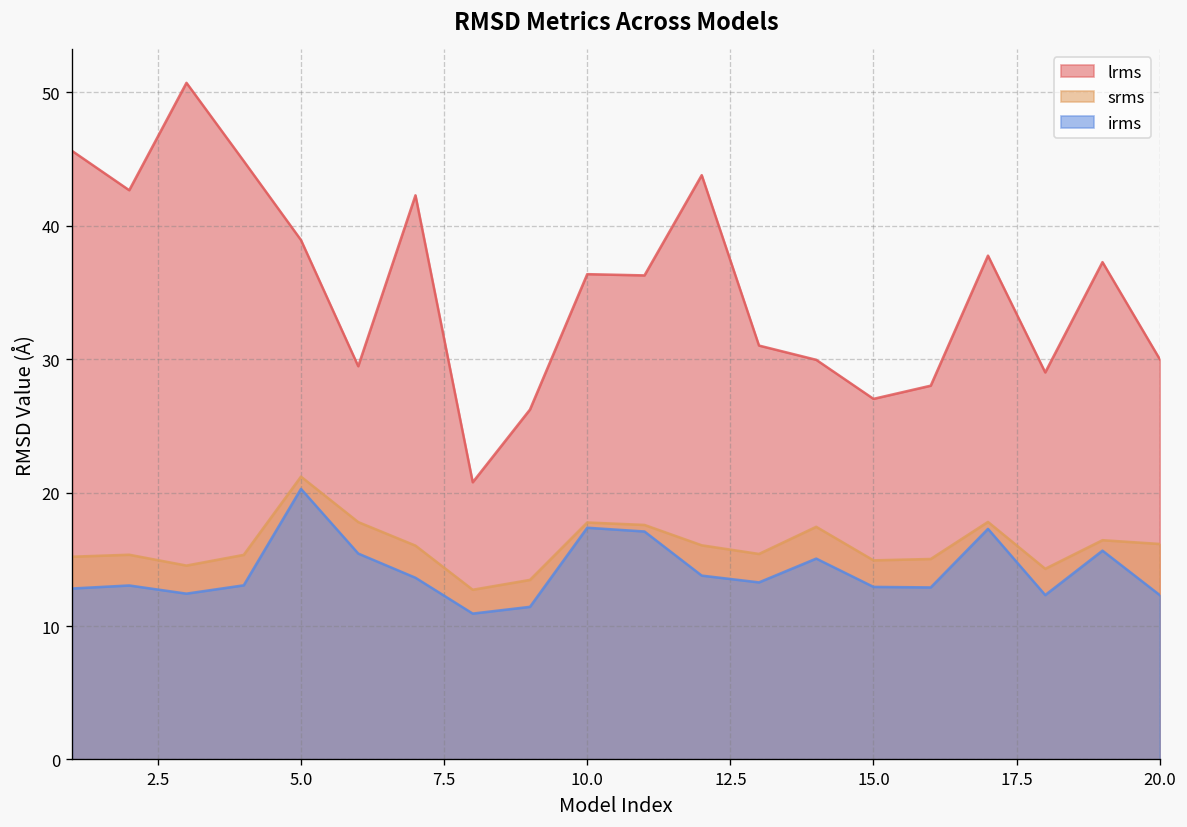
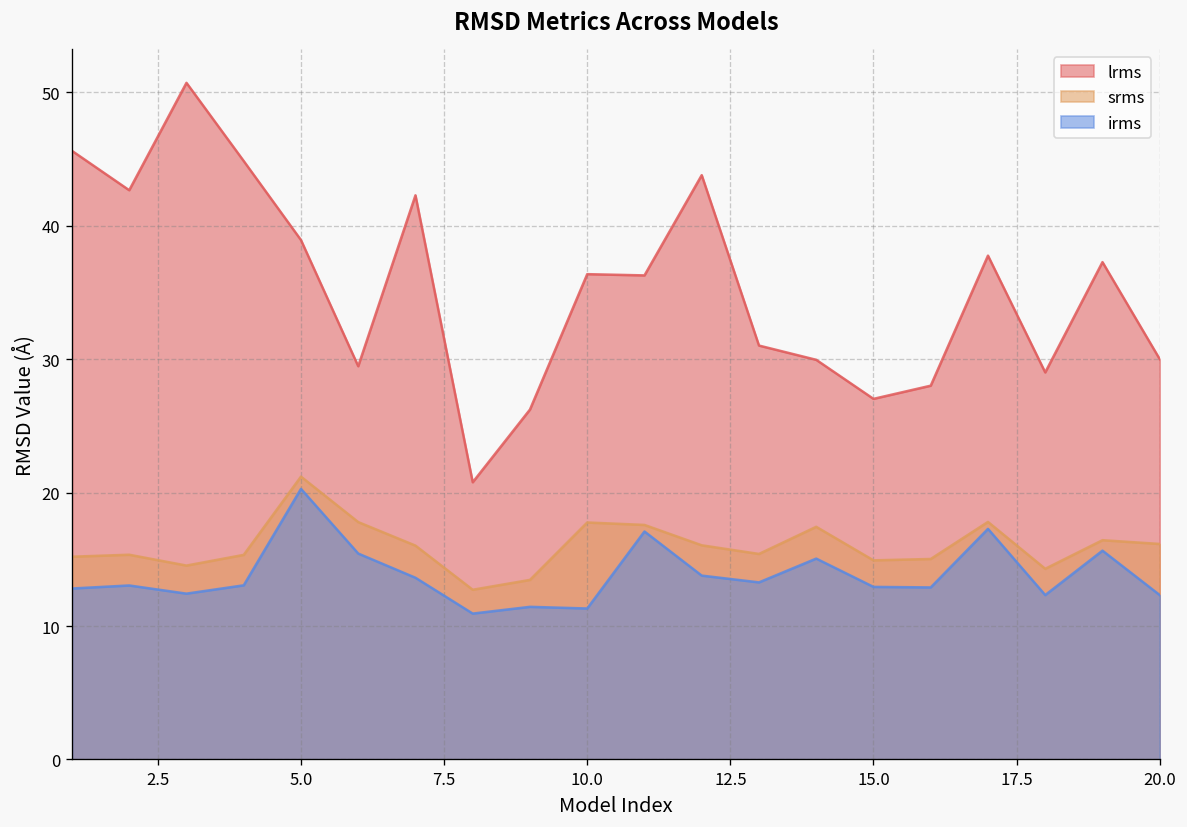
  {
    "irms": {
      "5.0": 20.3,
-     "10.0": 17.4,
+     "10.0": 11.3,
      "15.0": 12.9,
      "20.0": 12.3
    }
  }
